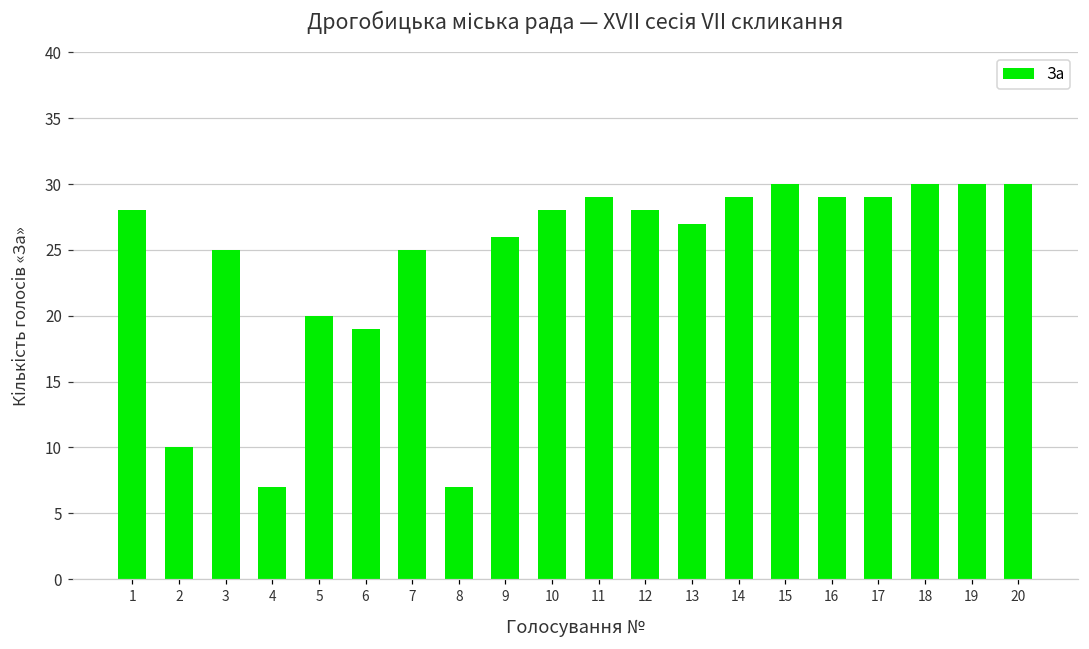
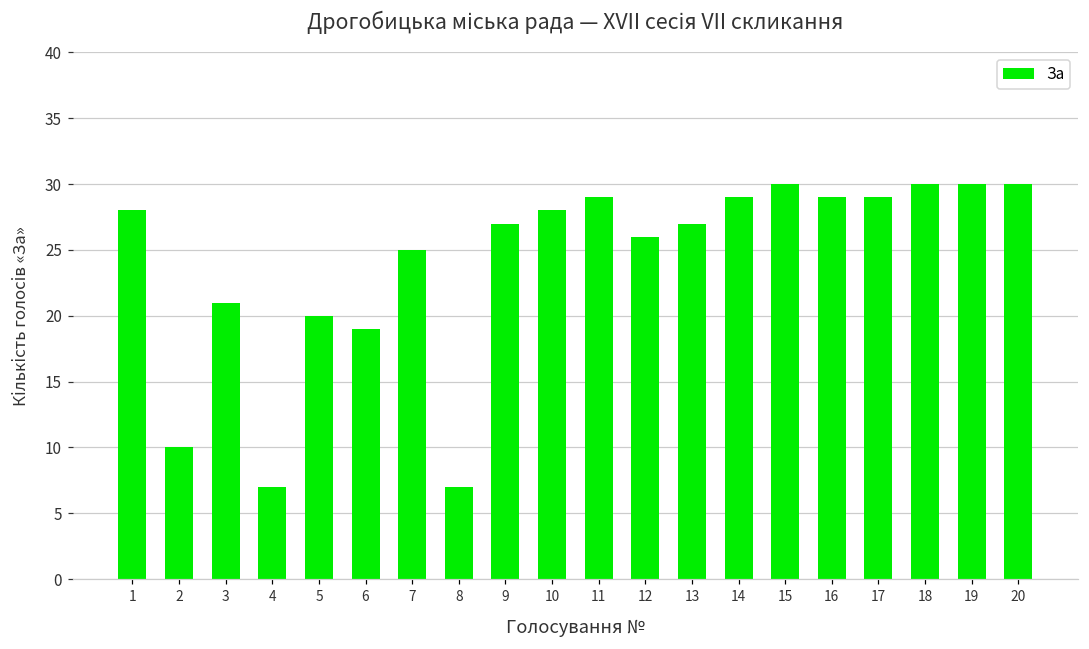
  {
    "1": 28,
    "2": 10,
-   "3": 25,
+   "3": 21,
    "4": 7,
    "5": 20,
    "6": 19,
    "7": 25,
    "8": 7,
-   "9": 26,
+   "9": 27,
    "10": 28,
    "11": 29,
-   "12": 28,
+   "12": 26,
    "13": 27,
    "14": 29,
    "15": 30,
    "16": 29,
    "17": 29,
    "18": 30,
    "19": 30,
    "20": 30
  }
